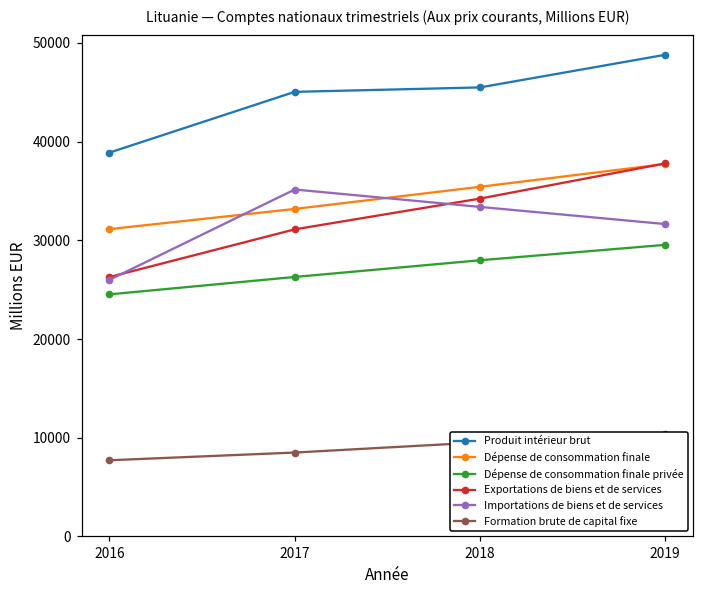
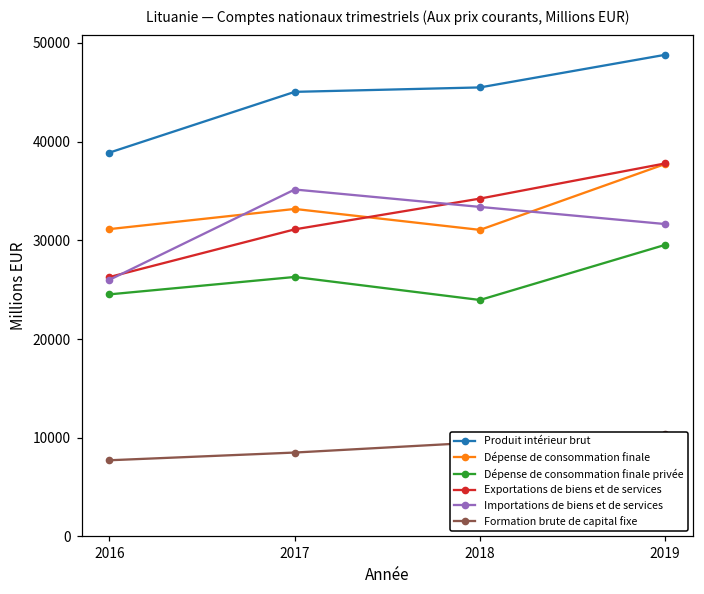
  {
    "Produit intérieur brut": {
      "2016": 39000,
      "2017": 45000,
      "2018": 45000,
      "2019": 49000
    },
    "Dépense de consommation finale": {
      "2016": 31000,
      "2017": 33000,
-     "2018": 35000
+     "2018": 31000
    },
    "Dépense de consommation finale privée": {
      "2016": 25000,
      "2017": 26000,
-     "2018": 28000,
+     "2018": 24000,
      "2019": 30000
    },
    "Exportations de biens et de services": {
      "2016": 26000,
      "2017": 31000,
      "2018": 34000
    },
    "Importations de biens et de services": {
      "2016": 26000,
      "2017": 35000,
      "2018": 33000,
      "2019": 32000
    },
    "Formation brute de capital fixe": {
      "2016": 8000,
      "2017": 9000
    }
  }
